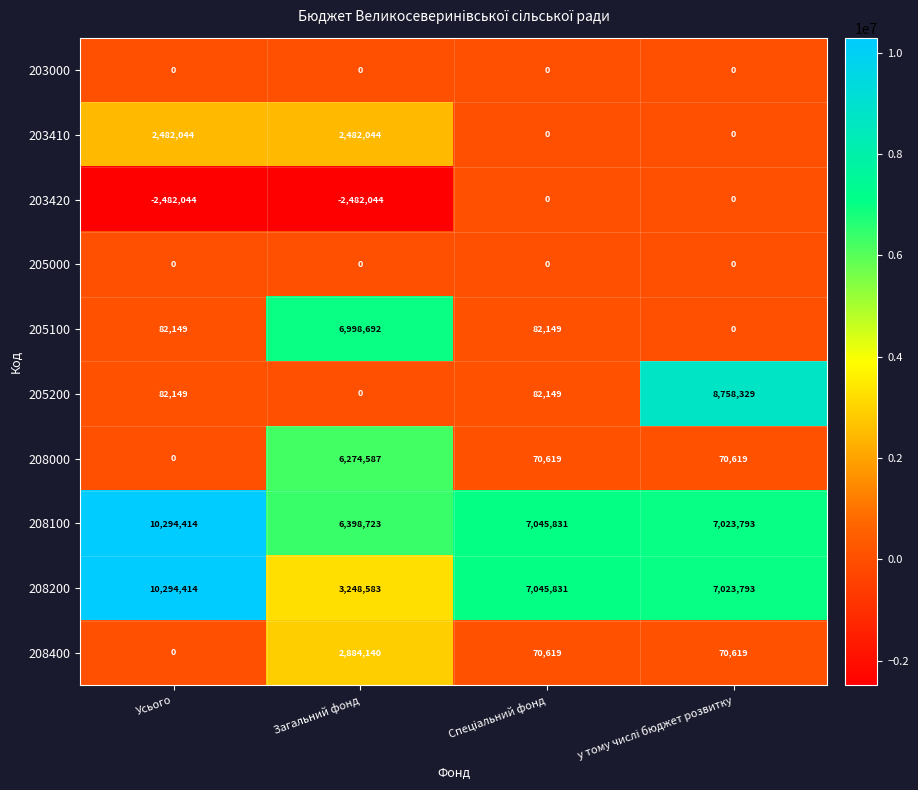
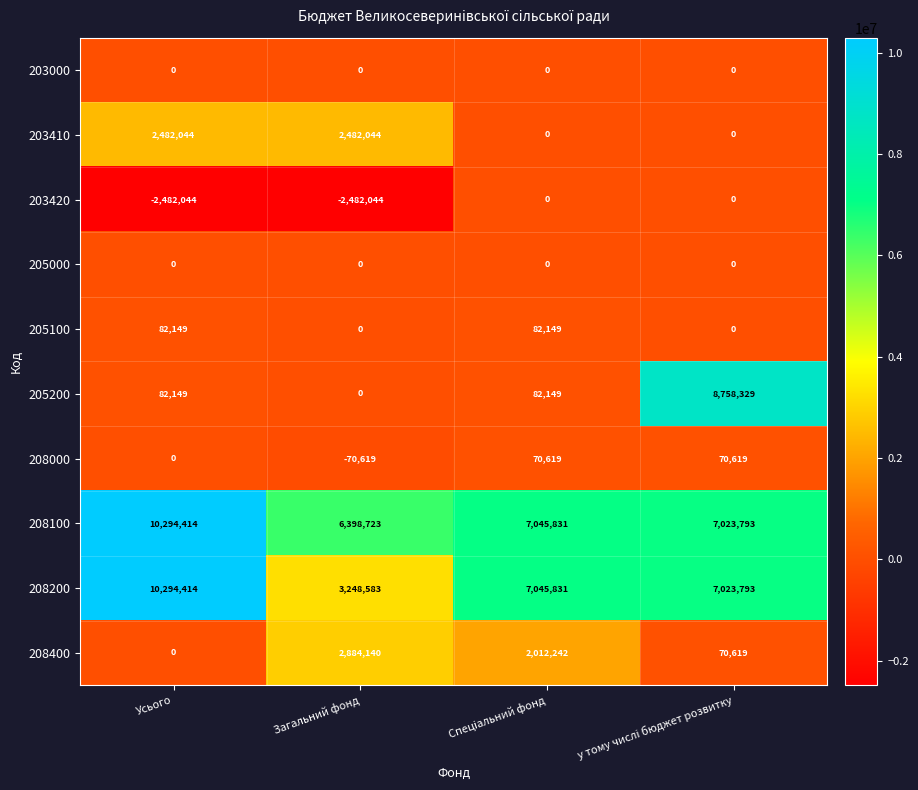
  {
    "203000": {
      "Усього": "0",
      "Загальний фонд": "0",
      "Спеціальний фонд": "0",
      "у тому числі бюджет розвитку": "0"
    },
    "203410": {
      "Усього": "2,482,044",
      "Загальний фонд": "2,482,044",
      "Спеціальний фонд": "0",
      "у тому числі бюджет розвитку": "0"
    },
    "203420": {
      "Усього": "-2,482,044",
      "Загальний фонд": "-2,482,044",
      "Спеціальний фонд": "0",
      "у тому числі бюджет розвитку": "0"
    },
    "205000": {
      "Усього": "0",
      "Загальний фонд": "0",
      "Спеціальний фонд": "0",
      "у тому числі бюджет розвитку": "0"
    },
    "205100": {
      "Усього": "82,149",
-     "Загальний фонд": "6,998,692",
+     "Загальний фонд": "0",
      "Спеціальний фонд": "82,149",
      "у тому числі бюджет розвитку": "0"
    },
    "205200": {
      "Усього": "82,149",
      "Загальний фонд": "0",
      "Спеціальний фонд": "82,149",
      "у тому числі бюджет розвитку": "8,758,329"
    },
    "208000": {
      "Усього": "0",
-     "Загальний фонд": "6,274,587",
+     "Загальний фонд": "-70,619",
      "Спеціальний фонд": "70,619",
      "у тому числі бюджет розвитку": "70,619"
    },
    "208100": {
      "Усього": "10,294,414",
      "Загальний фонд": "6,398,723",
      "Спеціальний фонд": "7,045,831",
      "у тому числі бюджет розвитку": "7,023,793"
    },
    "208200": {
      "Усього": "10,294,414",
      "Загальний фонд": "3,248,583",
      "Спеціальний фонд": "7,045,831",
      "у тому числі бюджет розвитку": "7,023,793"
    },
    "208400": {
      "Усього": "0",
      "Загальний фонд": "2,884,140",
-     "Спеціальний фонд": "70,619",
+     "Спеціальний фонд": "2,012,242",
      "у тому числі бюджет розвитку": "70,619"
    }
  }
